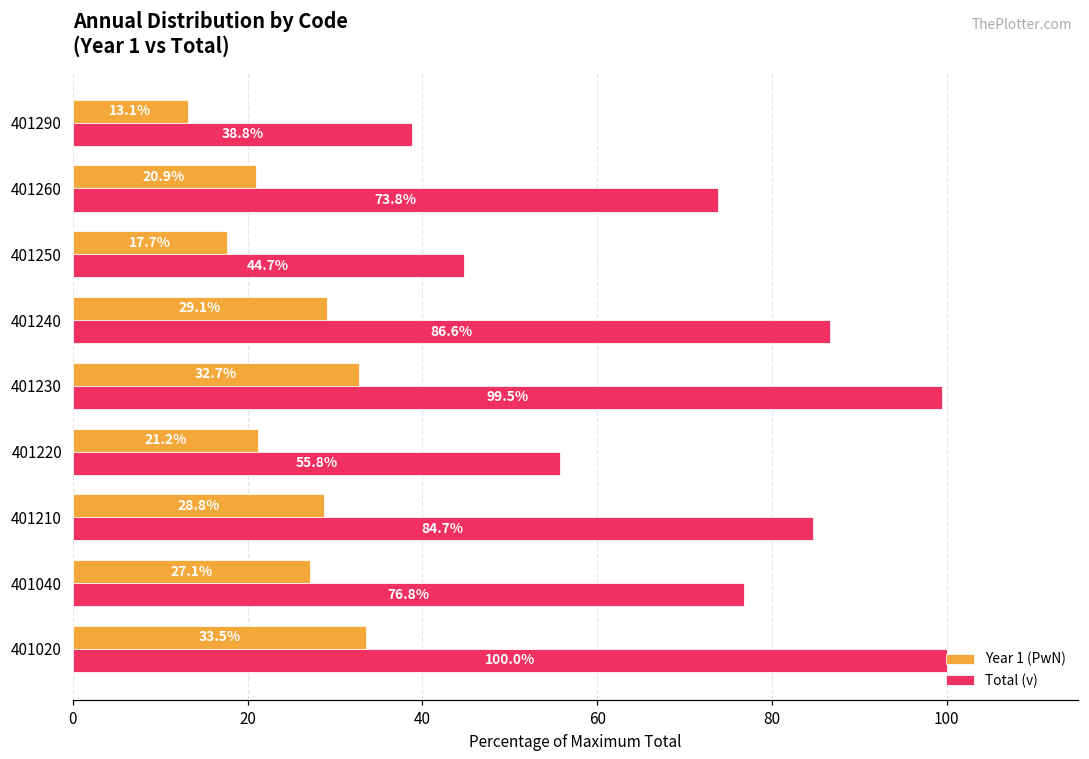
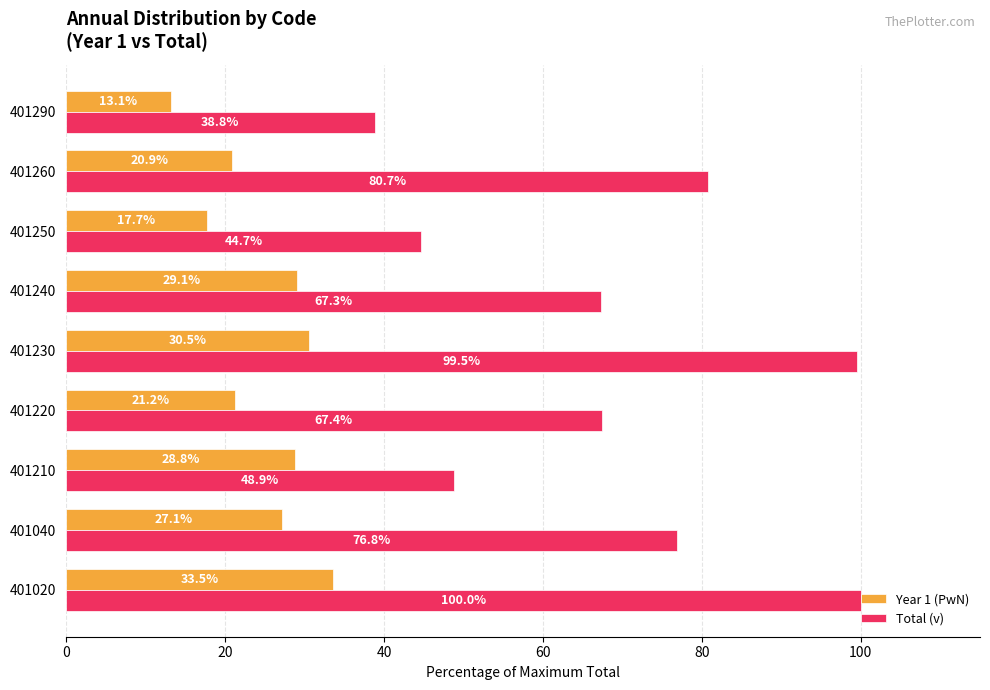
  {
    "Year 1 (PwN)": {
      "401290": "13.1%",
      "401260": "20.9%",
      "401250": "17.7%",
      "401240": "29.1%",
-     "401230": "32.7%",
+     "401230": "30.5%",
      "401220": "21.2%",
      "401210": "28.8%",
      "401040": "27.1%",
      "401020": "33.5%"
    },
    "Total (v)": {
      "401290": "38.8%",
-     "401260": "73.8%",
+     "401260": "80.7%",
      "401250": "44.7%",
-     "401240": "86.6%",
+     "401240": "67.3%",
      "401230": "99.5%",
-     "401220": "55.8%",
-     "401210": "84.7%",
+     "401220": "67.4%",
+     "401210": "48.9%",
      "401040": "76.8%",
      "401020": "100.0%"
    }
  }
